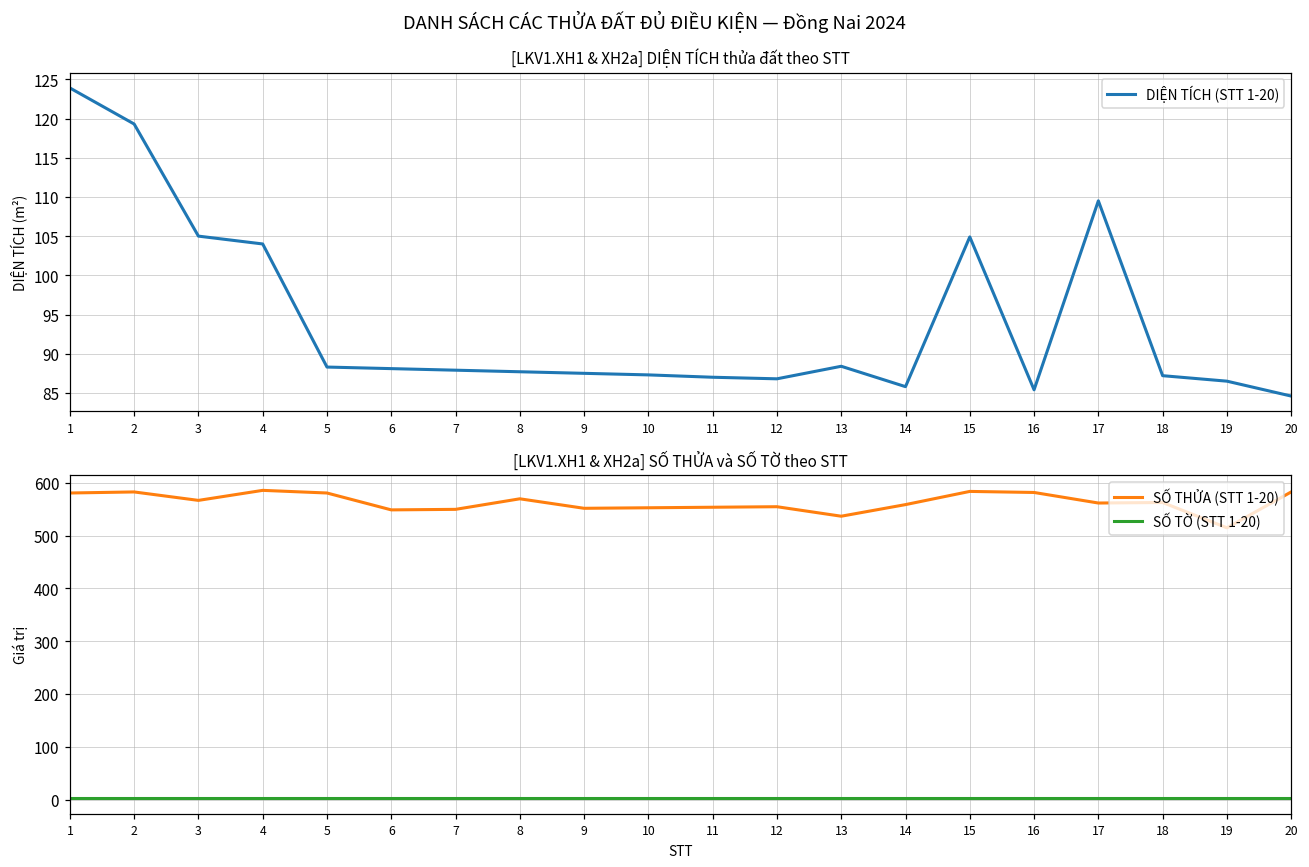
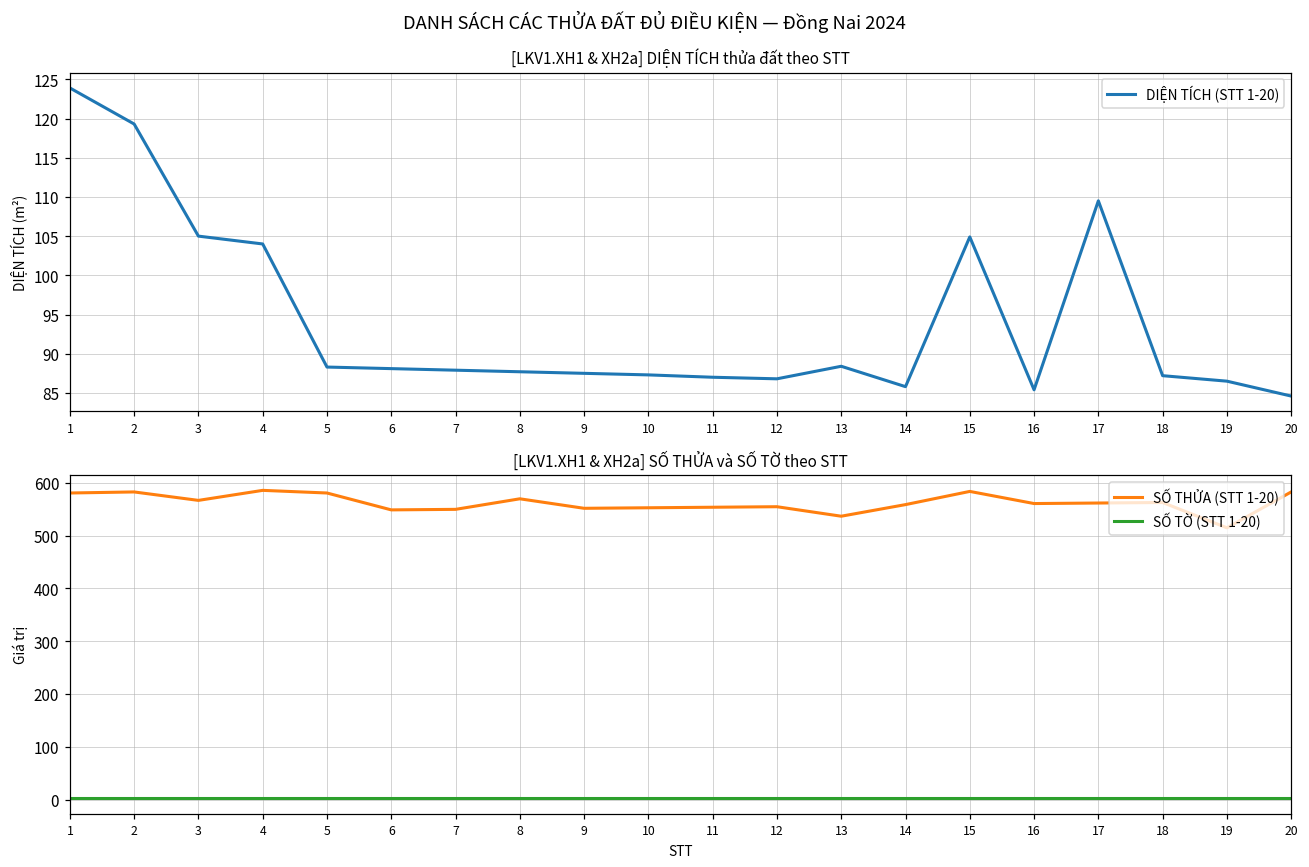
  {
    "[LKV1.XH1 & XH2a] DIỆN TÍCH thửa đất theo STT": {
      "1": 124,
      "2": 119,
      "3": 105,
      "4": 104,
      "5": 88,
      "6": 88,
      "7": 88,
      "8": 88,
      "9": 88,
      "10": 87,
      "11": 87,
      "12": 87,
      "13": 88,
      "14": 86,
      "15": 105,
      "16": 85,
      "17": 110,
      "18": 87,
      "19": 87,
      "20": 85
    },
    "[LKV1.XH1 & XH2a] SỐ THỬA và SỐ TỜ theo STT": {
      "SỐ THỬA (STT 1-20)": {
        "1": 580,
        "2": 580,
        "3": 570,
        "4": 590,
        "5": 580,
        "6": 550,
        "7": 550,
        "8": 570,
        "9": 550,
        "10": 550,
        "11": 550,
        "12": 560,
        "13": 540,
        "14": 560,
        "15": 580,
-       "16": 580,
+       "16": 560,
        "17": 560,
        "20": 580
      },
      "SỐ TỜ (STT 1-20)": {
        "1": 0,
        "2": 0,
        "3": 0,
        "4": 0,
        "5": 0,
        "6": 0,
        "7": 0,
        "8": 0,
        "9": 0,
        "10": 0,
        "11": 0,
        "12": 0,
        "13": 0,
        "14": 0,
        "15": 0,
        "16": 0,
        "17": 0,
        "18": 0,
        "19": 0,
        "20": 0
      }
    }
  }
